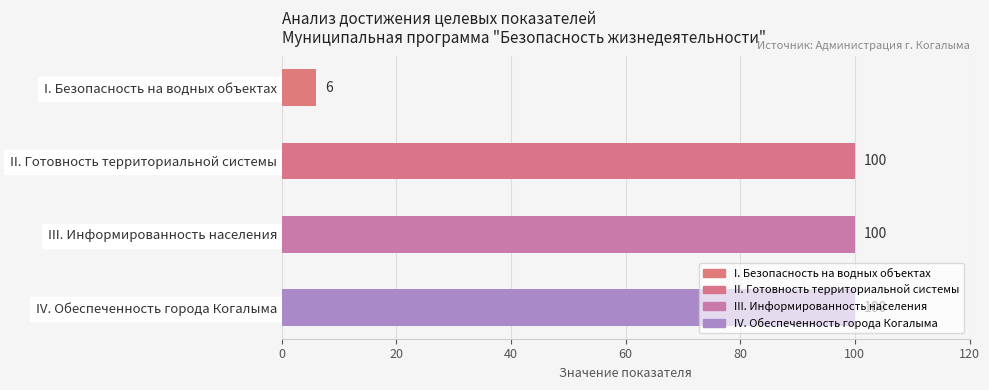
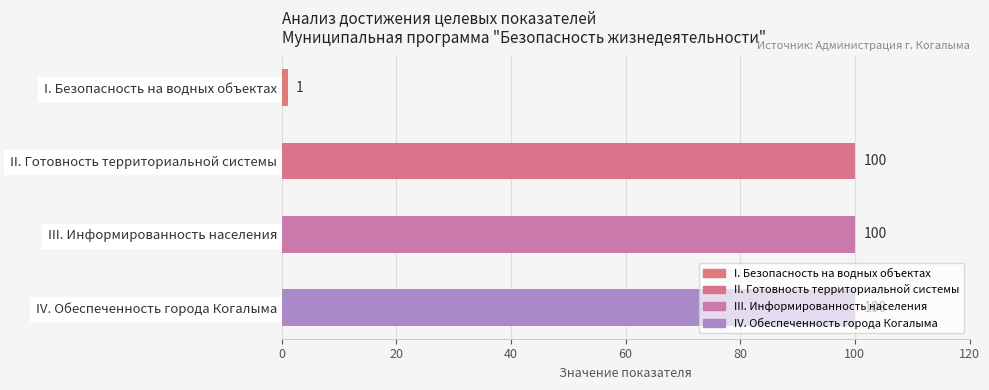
  {
-   "I. Безопасность на водных объектах": 6,
+   "I. Безопасность на водных объектах": 1,
    "II. Готовность территориальной системы": 100,
    "III. Информированность населения": 100
  }
